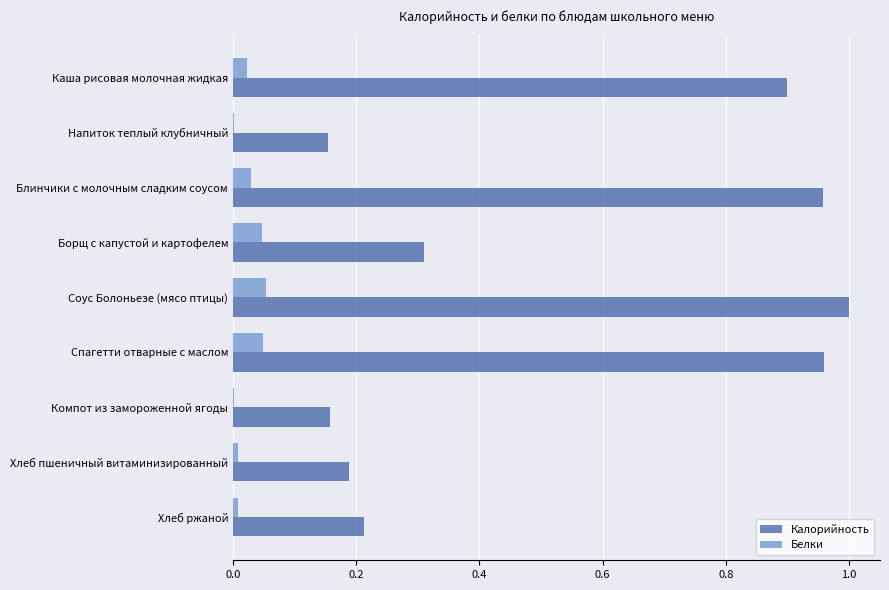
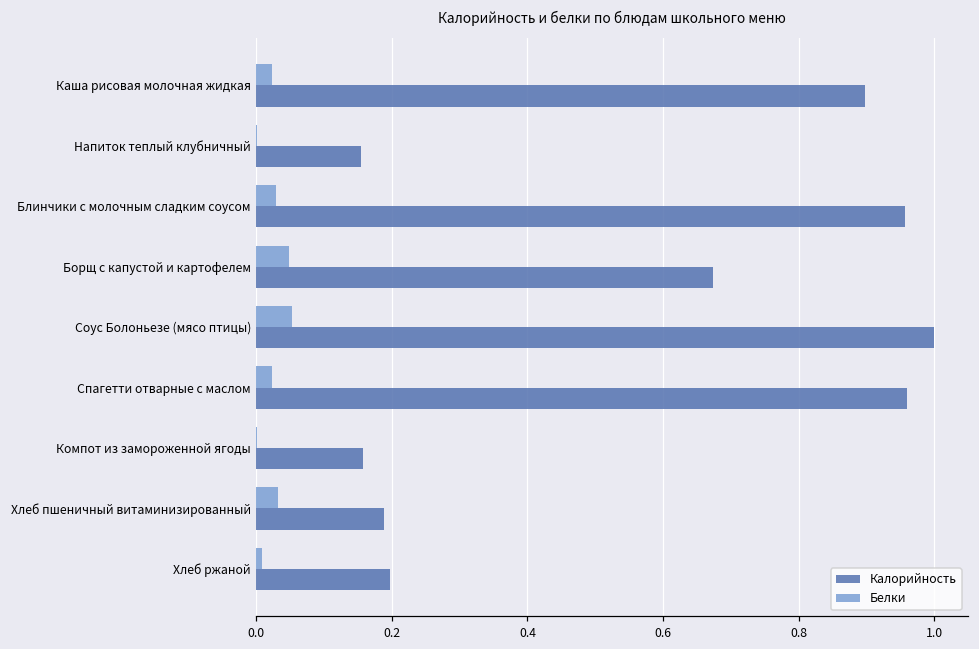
  {
    "Калорийность": {
      "Каша рисовая молочная жидкая": 0.90,
      "Напиток теплый клубничный": 0.15,
      "Блинчики с молочным сладким соусом": 0.96,
-     "Борщ с капустой и картофелем": 0.31,
+     "Борщ с капустой и картофелем": 0.67,
      "Соус Болоньезе (мясо птицы)": 1.00,
      "Спагетти отварные с маслом": 0.96,
      "Компот из замороженной ягоды": 0.16,
      "Хлеб пшеничный витаминизированный": 0.19,
-     "Хлеб ржаной": 0.21
+     "Хлеб ржаной": 0.20
    },
    "Белки": {
      "Каша рисовая молочная жидкая": 0.02,
      "Блинчики с молочным сладким соусом": 0.03,
      "Борщ с капустой и картофелем": 0.05,
      "Соус Болоньезе (мясо птицы)": 0.05,
-     "Спагетти отварные с маслом": 0.05,
-     "Хлеб пшеничный витаминизированный": 0.01,
+     "Спагетти отварные с маслом": 0.02,
+     "Хлеб пшеничный витаминизированный": 0.03,
      "Хлеб ржаной": 0.01
    }
  }
